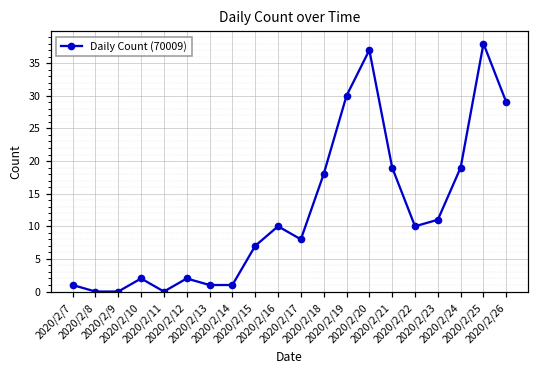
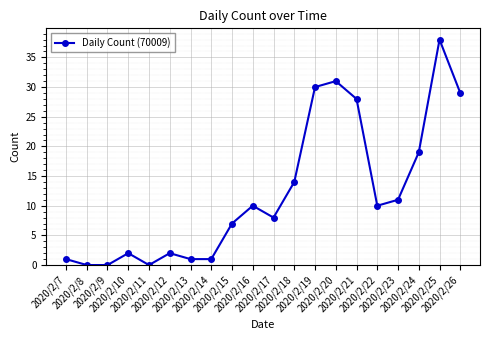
  {
    "2020/2/7": 1,
    "2020/2/8": 0,
    "2020/2/9": 0,
    "2020/2/10": 2,
    "2020/2/11": 0,
    "2020/2/12": 2,
    "2020/2/13": 1,
    "2020/2/14": 1,
    "2020/2/15": 7,
    "2020/2/16": 10,
    "2020/2/17": 8,
-   "2020/2/18": 18,
+   "2020/2/18": 14,
    "2020/2/19": 30,
-   "2020/2/20": 37,
-   "2020/2/21": 19,
+   "2020/2/20": 31,
+   "2020/2/21": 28,
    "2020/2/22": 10,
    "2020/2/23": 11,
    "2020/2/24": 19,
    "2020/2/25": 38,
    "2020/2/26": 29
  }
